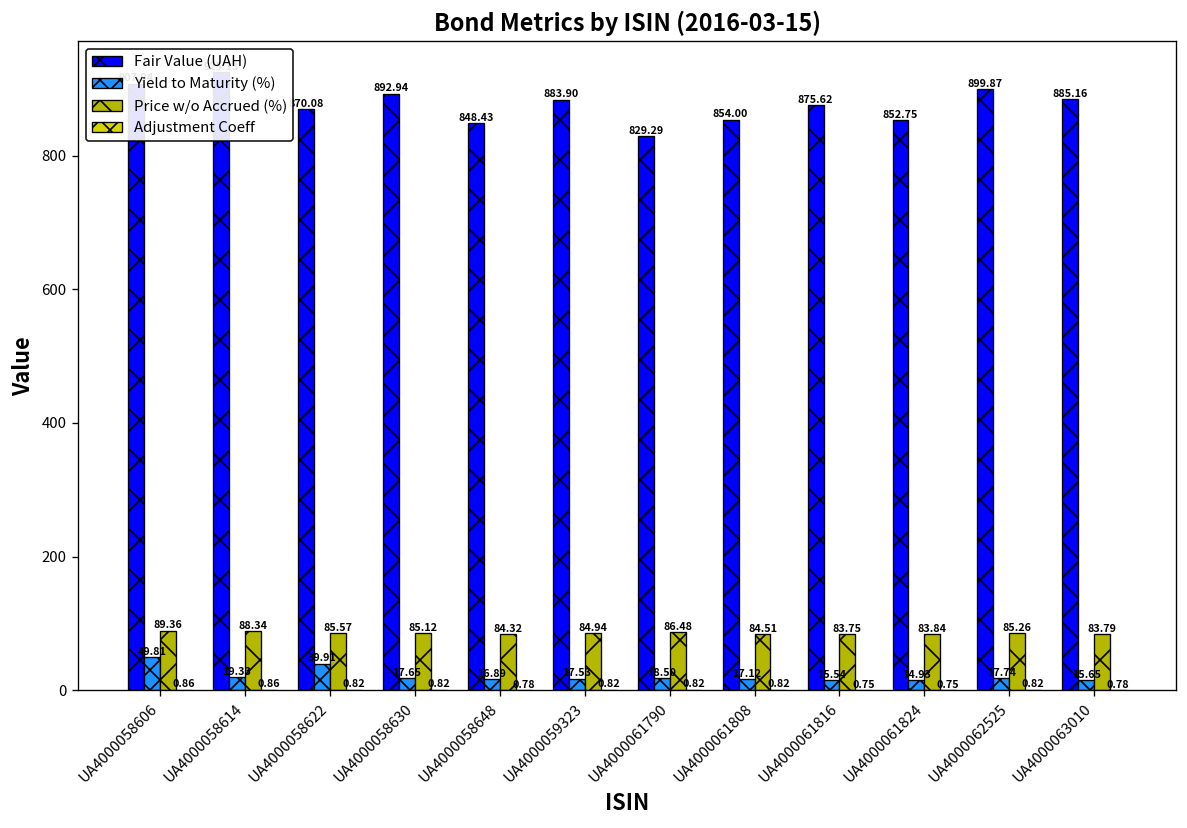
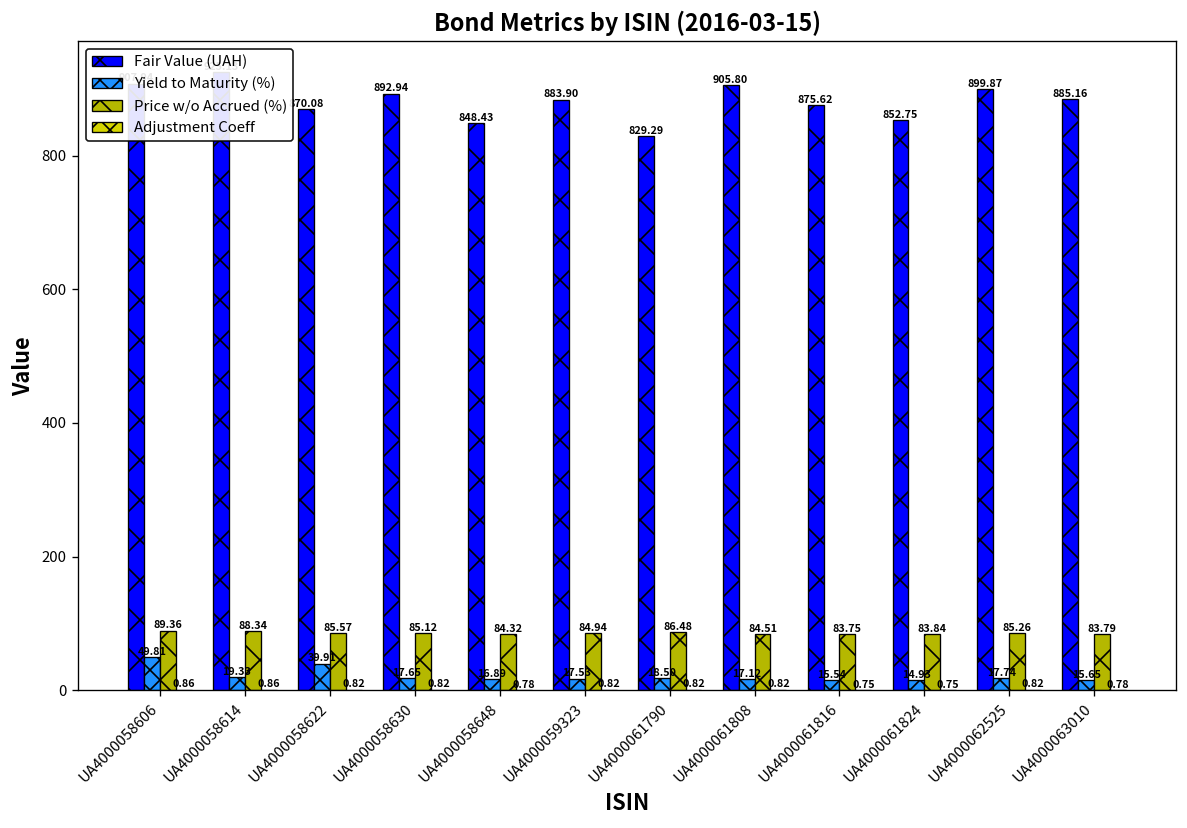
  {
    "Fair Value (UAH)": {
      "UA4000058630": 892.94,
      "UA4000058648": 848.43,
      "UA4000059323": 883.90,
      "UA4000061790": 829.29,
-     "UA4000061808": 854.00,
+     "UA4000061808": 905.80,
      "UA4000061816": 875.62,
      "UA4000061824": 852.75,
      "UA4000062525": 899.87,
      "UA4000063010": 885.16
    },
    "Yield to Maturity (%)": {
      "UA4000058606": 49.81,
      "UA4000058614": 19.33,
      "UA4000058622": 39.91,
      "UA4000058630": 17.65,
      "UA4000058648": 16.89,
      "UA4000059323": 17.53,
      "UA4000061790": 18.50,
      "UA4000061808": 17.12,
      "UA4000061816": 15.54,
      "UA4000061824": 14.93,
      "UA4000062525": 17.74,
      "UA4000063010": 15.65
    }
  }
